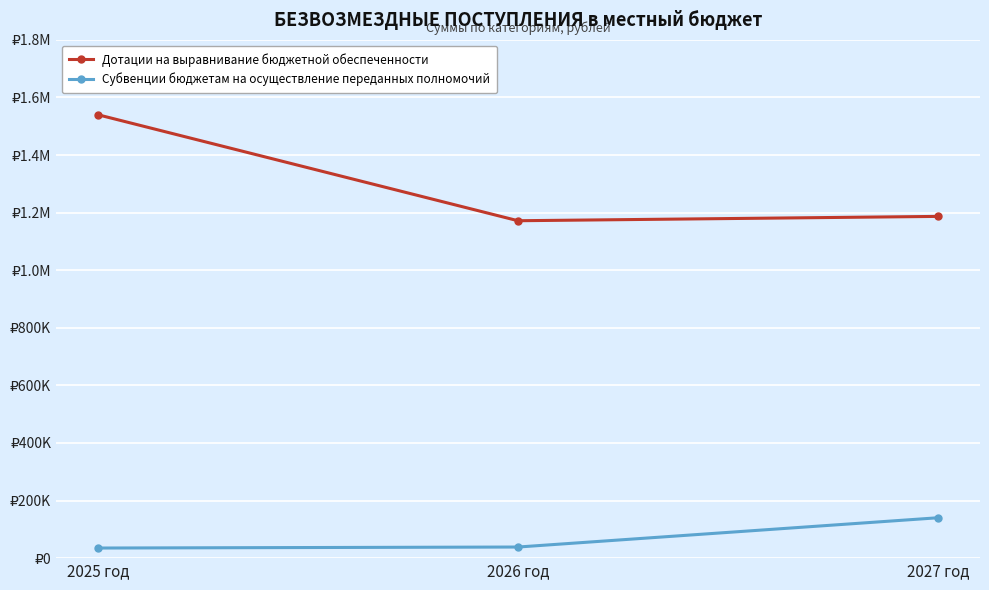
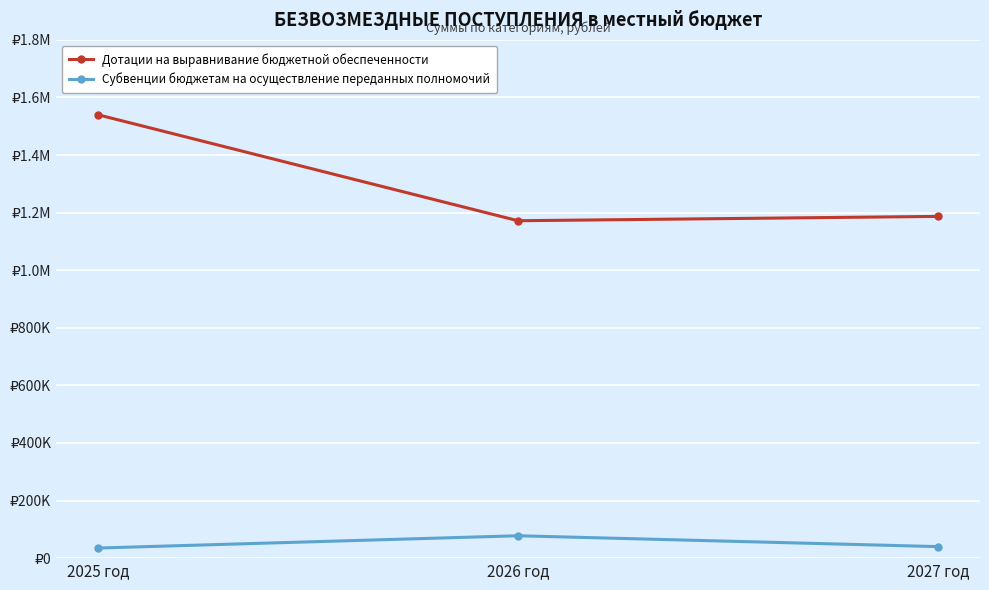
  {
    "Дотации на выравнивание бюджетной обеспеченности": {
      "2025 год": "₽1540000",
      "2026 год": "₽1170000",
      "2027 год": "₽1190000"
    },
    "Субвенции бюджетам на осуществление переданных полномочий": {
      "2025 год": "₽40000",
-     "2026 год": "₽40000",
-     "2027 год": "₽140000"
+     "2026 год": "₽80000",
+     "2027 год": "₽40000"
    }
  }
